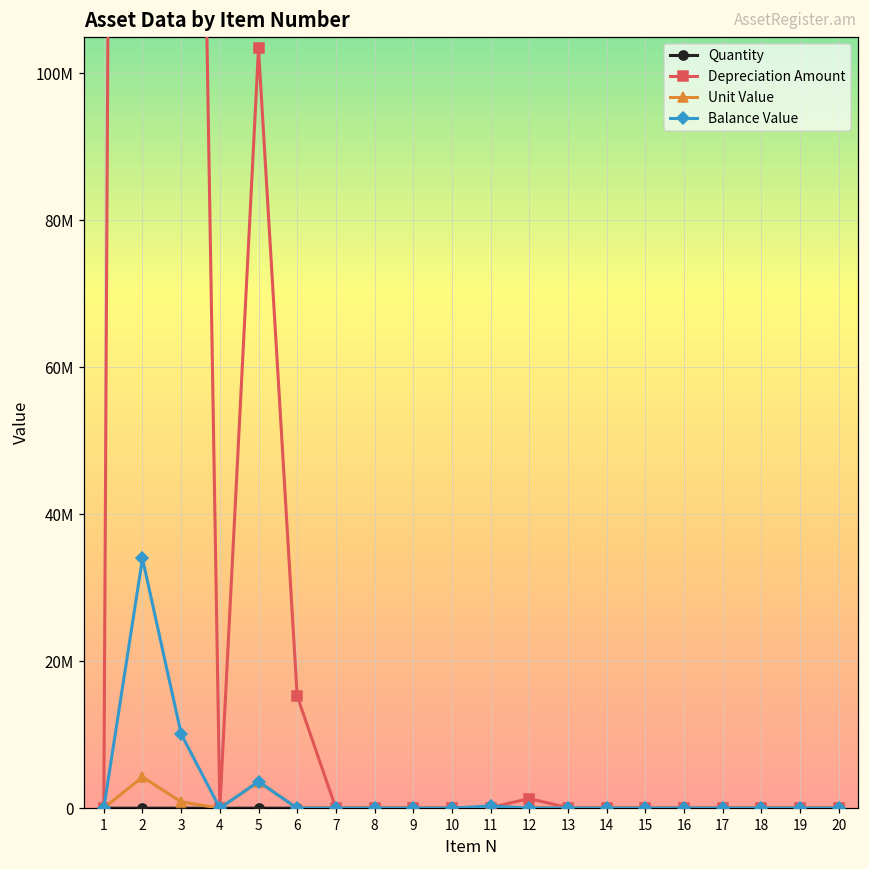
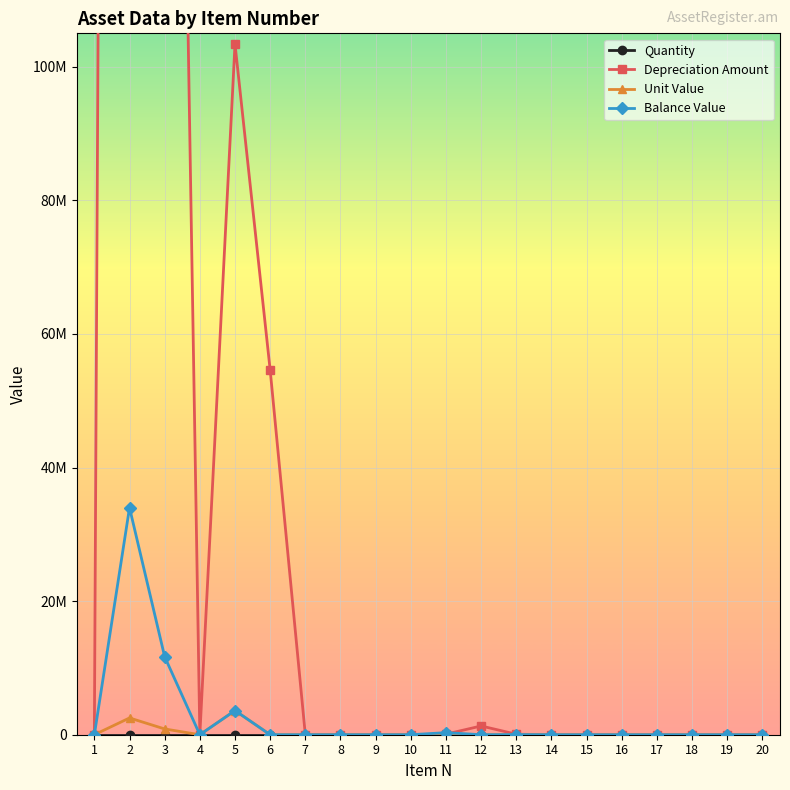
  {
    "Quantity": {
      "2": 0,
      "3": 0,
      "5": 0
    },
    "Depreciation Amount": {
      "5": 103000000,
-     "6": 15000000,
+     "6": 55000000,
      "12": 1000000
    },
    "Unit Value": {
-     "2": 4000000,
+     "2": 3000000,
      "3": 1000000
    },
    "Balance Value": {
      "2": 34000000,
-     "3": 10000000
+     "3": 12000000
    }
  }
